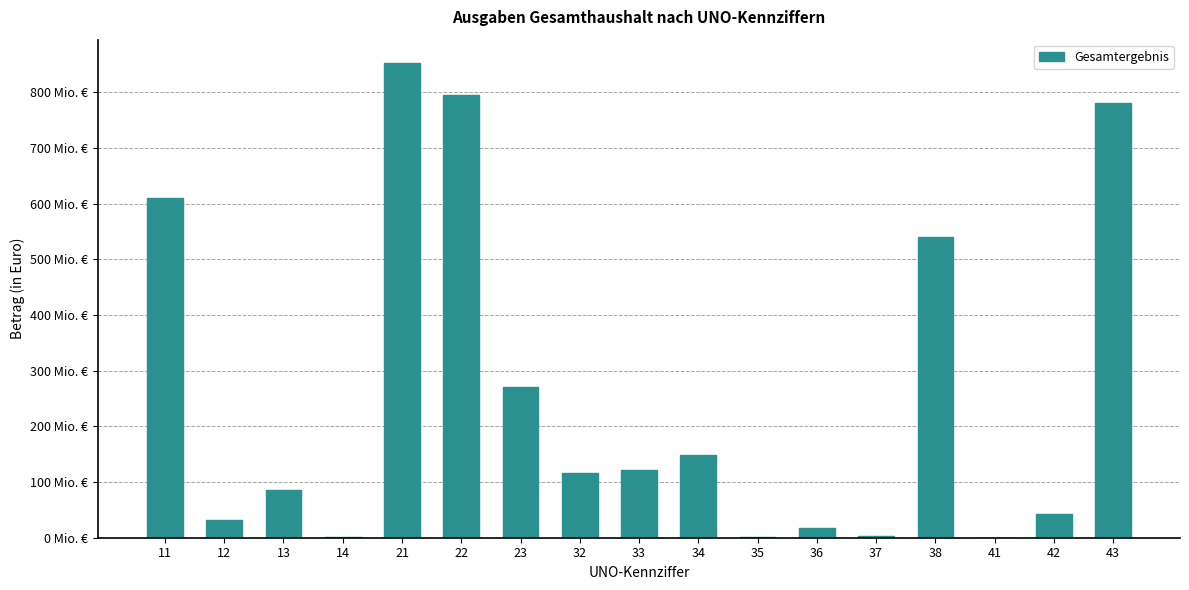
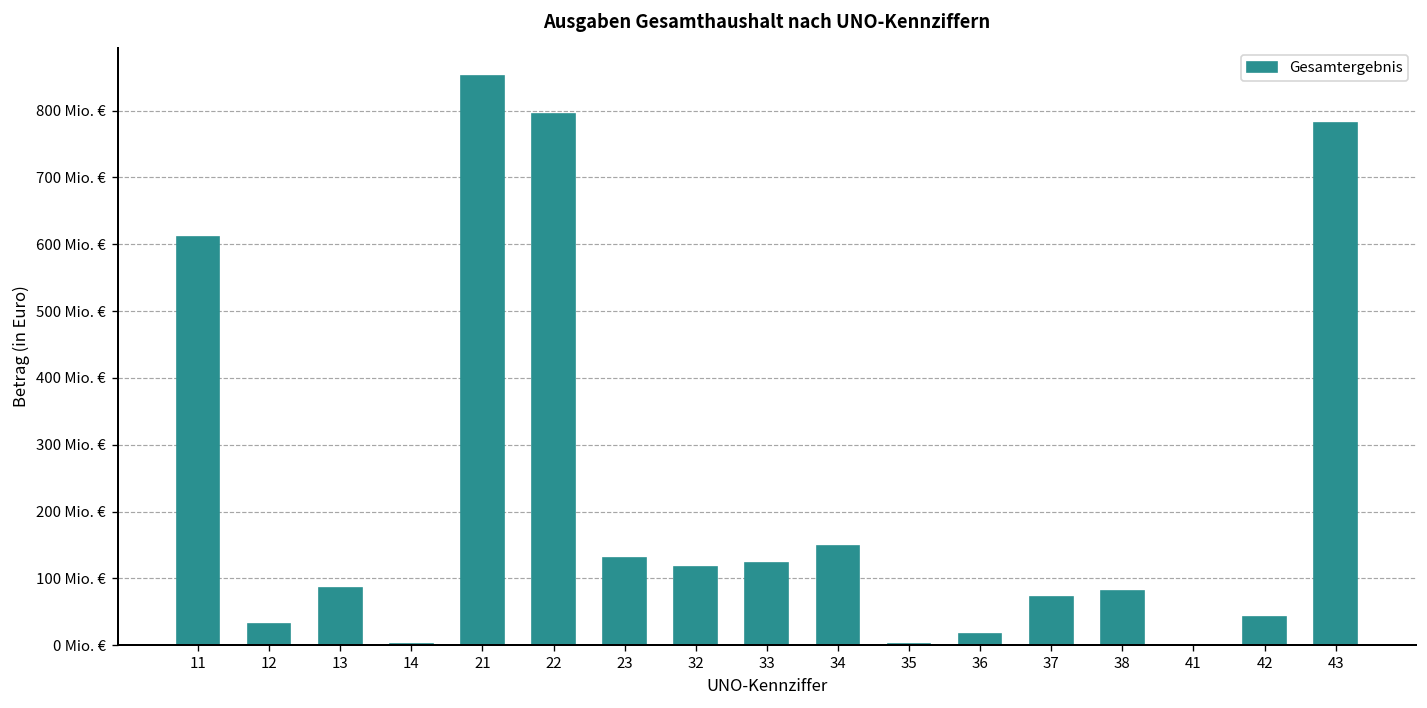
  {
    "11": "610 Mio. €",
    "12": "30 Mio. €",
    "13": "90 Mio. €",
    "21": "850 Mio. €",
    "22": "790 Mio. €",
-   "23": "270 Mio. €",
+   "23": "130 Mio. €",
    "32": "120 Mio. €",
    "33": "120 Mio. €",
    "34": "150 Mio. €",
    "36": "20 Mio. €",
-   "37": "0 Mio. €",
-   "38": "540 Mio. €",
+   "37": "70 Mio. €",
+   "38": "80 Mio. €",
    "42": "40 Mio. €",
    "43": "780 Mio. €"
  }
